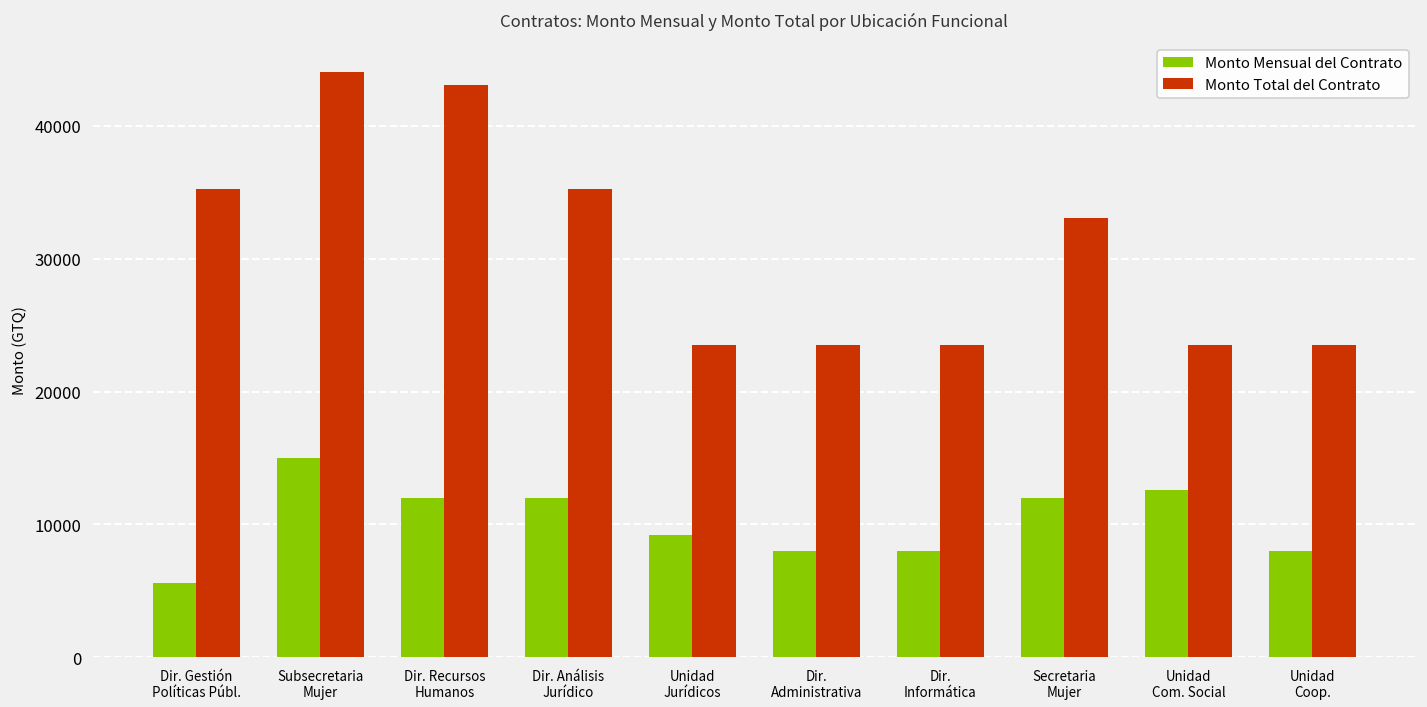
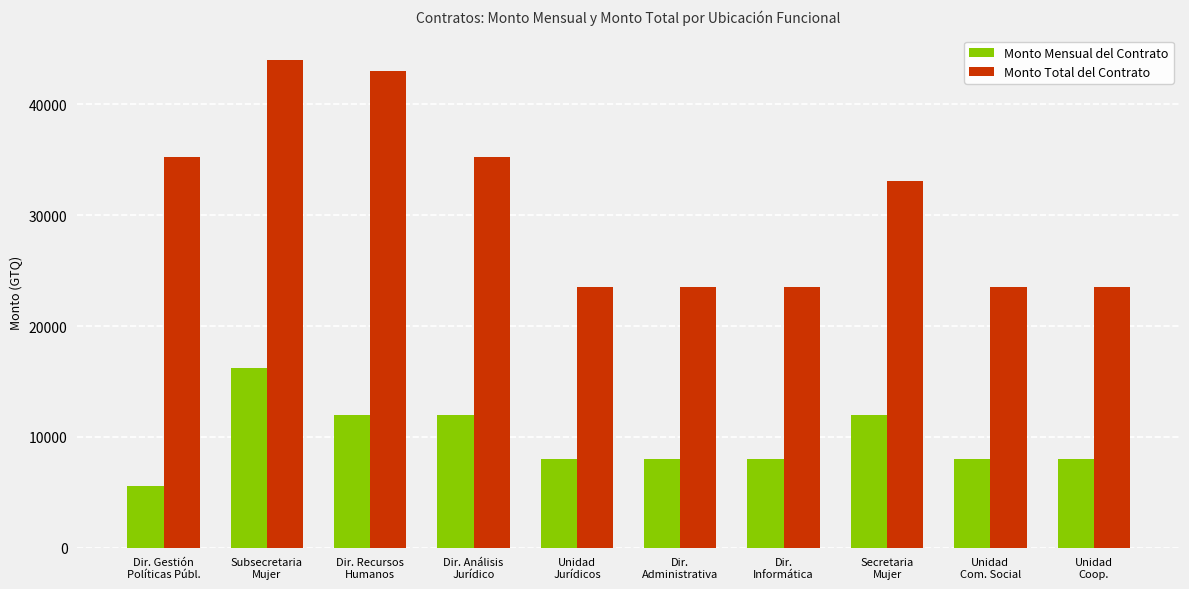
  {
    "Monto Mensual del Contrato": {
      "Dir. Gestión Políticas Públ.": 5600,
-     "Subsecretaria Mujer": 15000,
+     "Subsecretaria Mujer": 16200,
      "Dir. Recursos Humanos": 12000,
      "Dir. Análisis Jurídico": 12000,
-     "Unidad Jurídicos": 9200,
+     "Unidad Jurídicos": 8000,
      "Dir. Administrativa": 8000,
      "Dir. Informática": 8000,
      "Secretaria Mujer": 12000,
-     "Unidad Com. Social": 12600,
+     "Unidad Com. Social": 8000,
      "Unidad Coop.": 8000
    },
    "Monto Total del Contrato": {
      "Dir. Gestión Políticas Públ.": 35200,
      "Subsecretaria Mujer": 44000,
      "Dir. Recursos Humanos": 43100,
      "Dir. Análisis Jurídico": 35200,
      "Unidad Jurídicos": 23500,
      "Dir. Administrativa": 23500,
      "Dir. Informática": 23500,
      "Secretaria Mujer": 33100,
      "Unidad Com. Social": 23500,
      "Unidad Coop.": 23500
    }
  }
